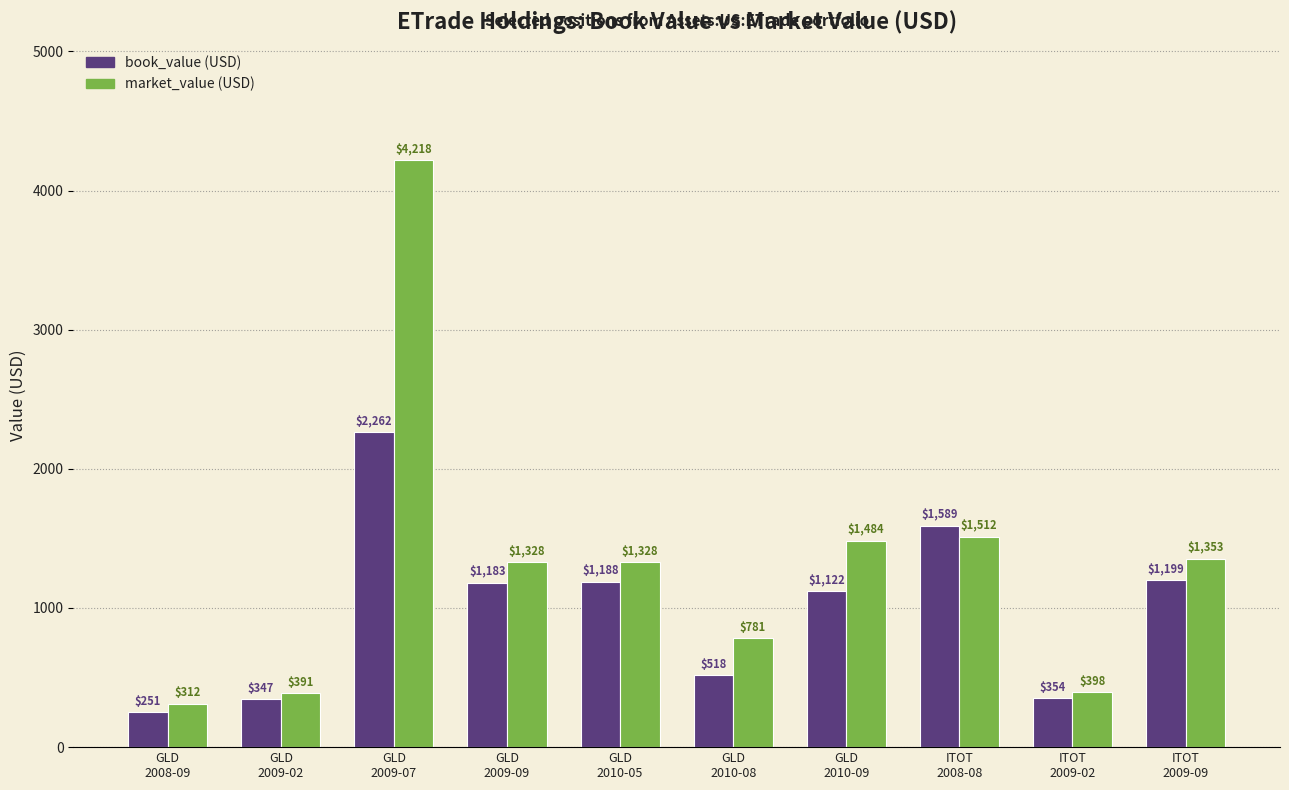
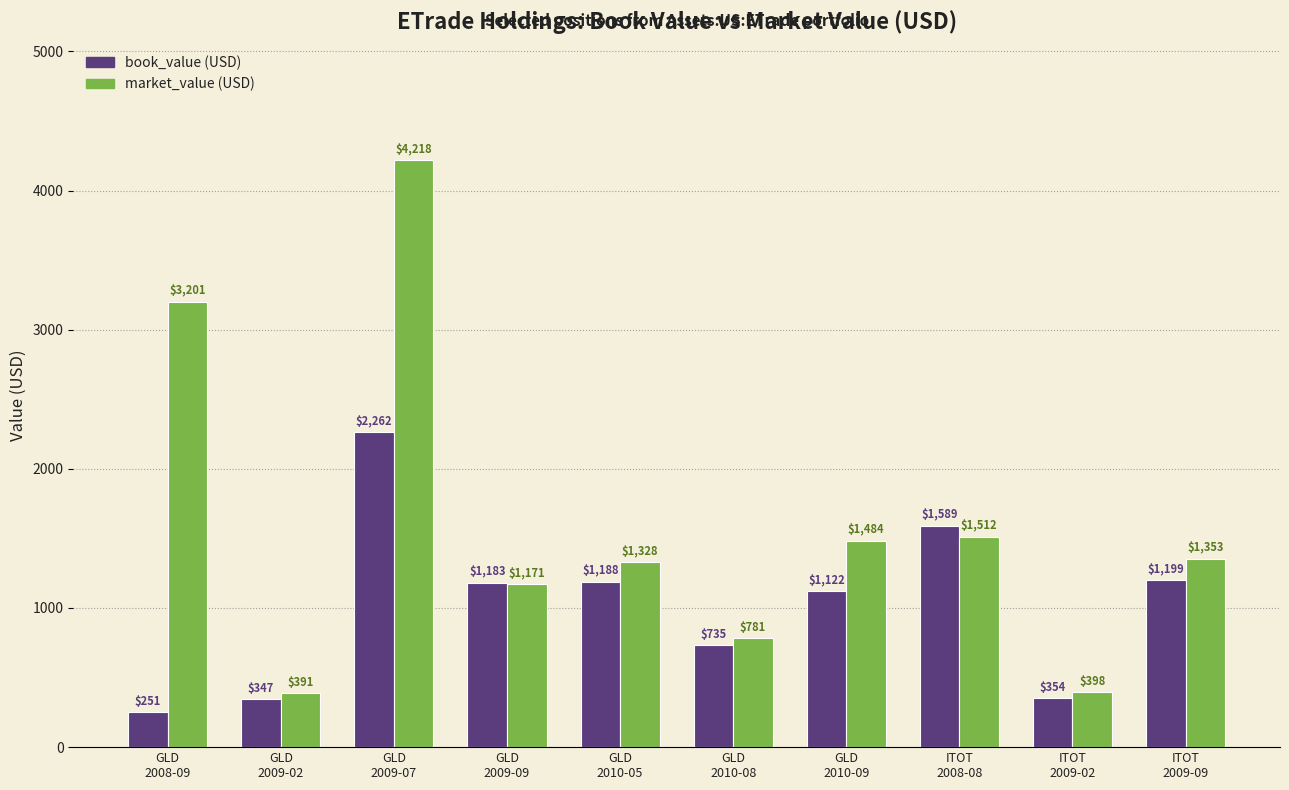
  {
    "book_value (USD)": {
      "GLD 2008-09": "$251",
      "GLD 2009-02": "$347",
      "GLD 2009-07": "$2,262",
      "GLD 2009-09": "$1,183",
      "GLD 2010-05": "$1,188",
-     "GLD 2010-08": "$518",
+     "GLD 2010-08": "$735",
      "GLD 2010-09": "$1,122",
      "ITOT 2008-08": "$1,589",
      "ITOT 2009-02": "$354",
      "ITOT 2009-09": "$1,199"
    },
    "market_value (USD)": {
-     "GLD 2008-09": "$312",
+     "GLD 2008-09": "$3,201",
      "GLD 2009-02": "$391",
      "GLD 2009-07": "$4,218",
-     "GLD 2009-09": "$1,328",
+     "GLD 2009-09": "$1,171",
      "GLD 2010-05": "$1,328",
      "GLD 2010-08": "$781",
      "GLD 2010-09": "$1,484",
      "ITOT 2008-08": "$1,512",
      "ITOT 2009-02": "$398",
      "ITOT 2009-09": "$1,353"
    }
  }
